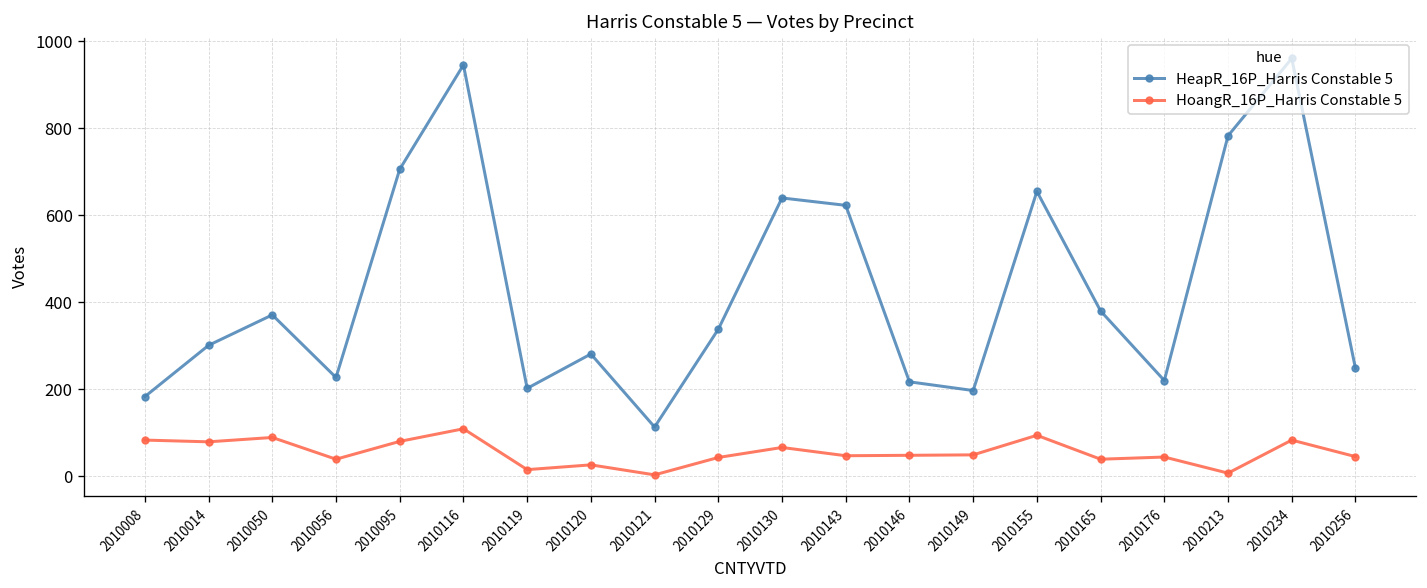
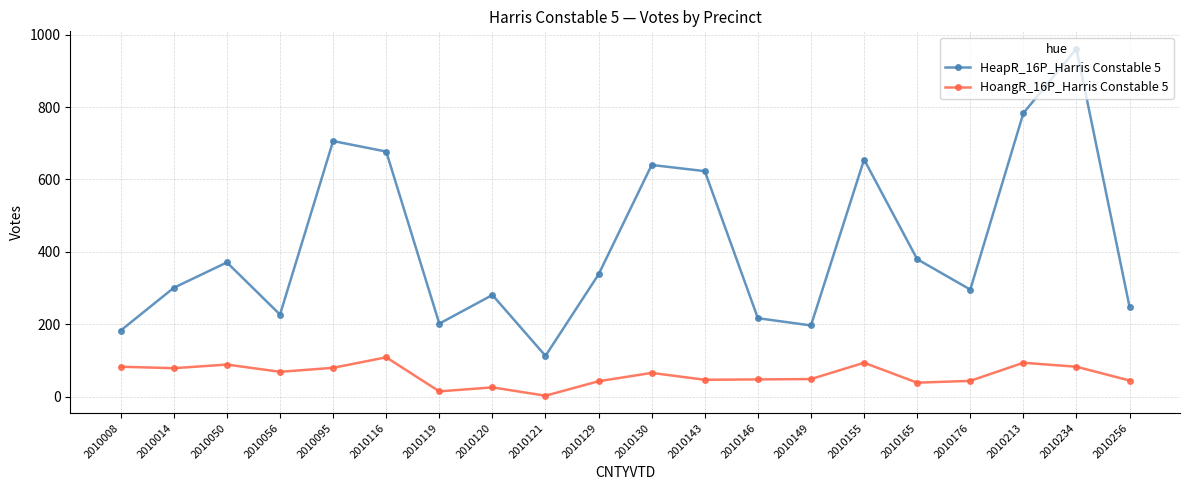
  {
    "HeapR_16P_Harris Constable 5": {
      "2010008": 180,
      "2010014": 300,
      "2010050": 370,
      "2010056": 230,
      "2010095": 710,
-     "2010116": 950,
+     "2010116": 680,
      "2010119": 200,
      "2010120": 280,
      "2010121": 110,
      "2010129": 340,
      "2010130": 640,
      "2010143": 620,
      "2010146": 220,
      "2010149": 200,
      "2010155": 660,
      "2010165": 380,
-     "2010176": 220,
+     "2010176": 300,
      "2010213": 780,
      "2010256": 250
    },
    "HoangR_16P_Harris Constable 5": {
      "2010008": 80,
      "2010014": 80,
      "2010050": 90,
-     "2010056": 40,
+     "2010056": 70,
      "2010095": 80,
      "2010116": 110,
      "2010119": 20,
      "2010120": 30,
      "2010121": 0,
      "2010129": 40,
      "2010130": 70,
      "2010143": 50,
      "2010146": 50,
      "2010149": 50,
      "2010155": 90,
      "2010165": 40,
      "2010176": 40,
-     "2010213": 10,
+     "2010213": 90,
      "2010234": 80,
      "2010256": 50
    }
  }
